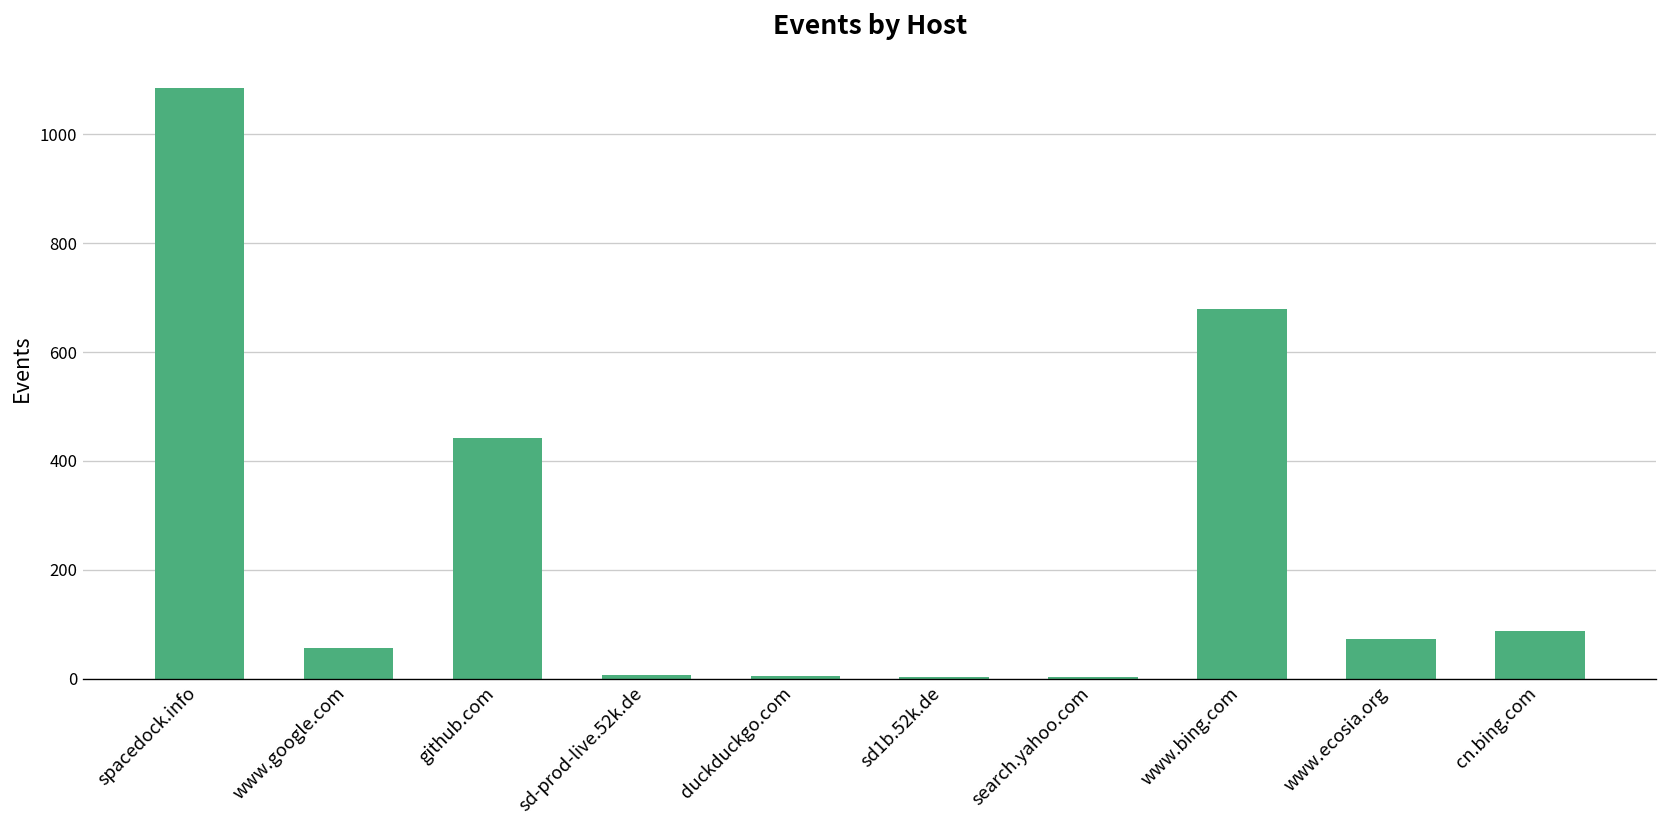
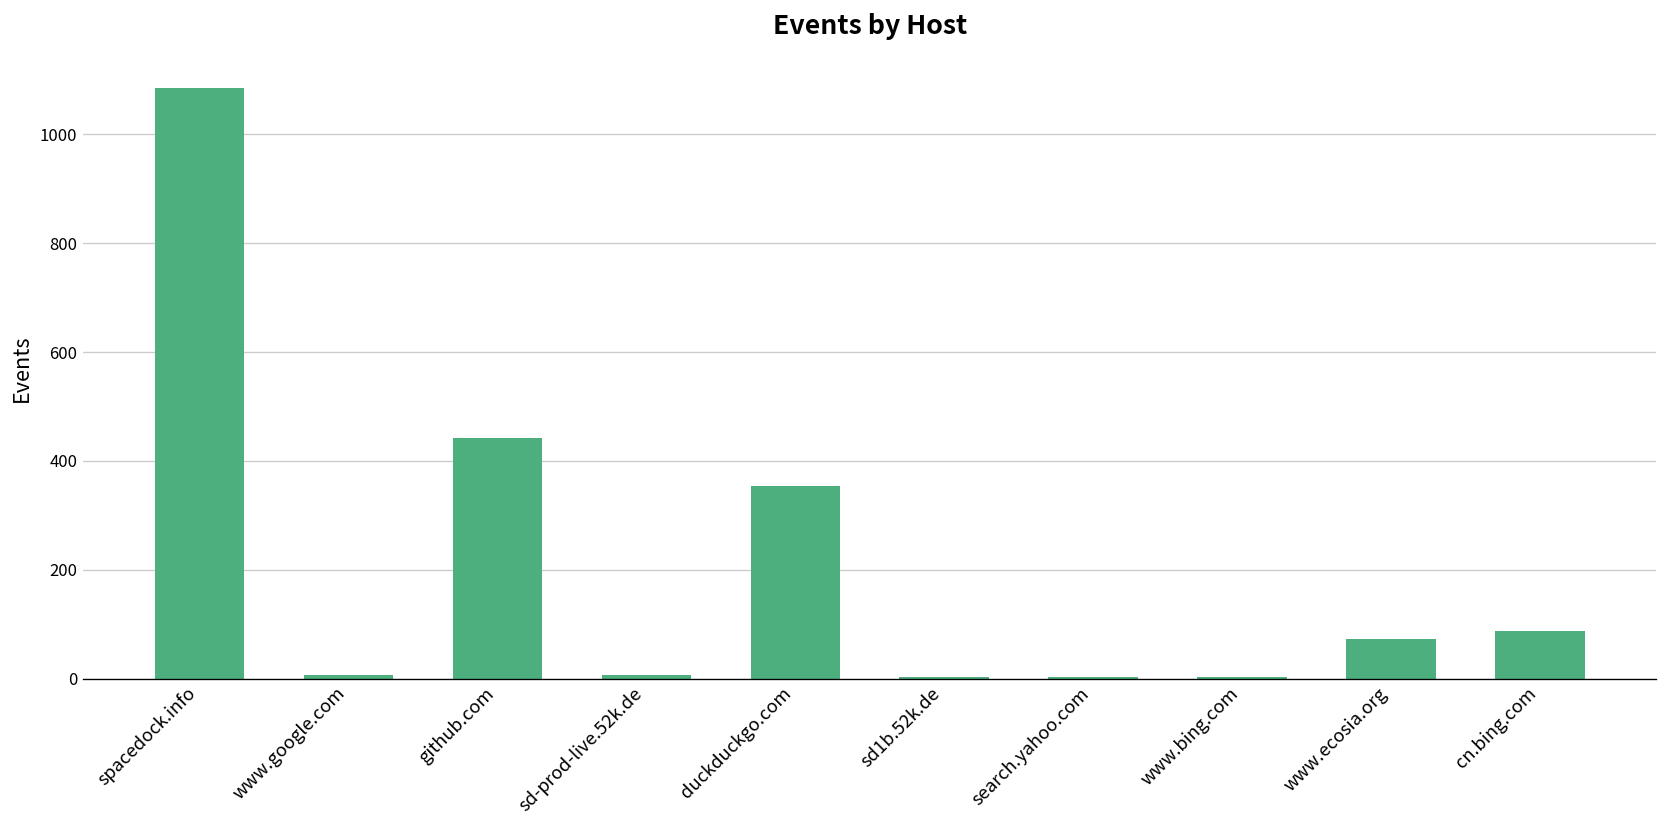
  {
    "spacedock.info": 1090,
-   "www.google.com": 60,
+   "www.google.com": 10,
    "github.com": 440,
    "sd-prod-live.52k.de": 10,
-   "duckduckgo.com": 0,
-   "www.bing.com": 680,
+   "duckduckgo.com": 350,
+   "www.bing.com": 0,
    "www.ecosia.org": 70,
    "cn.bing.com": 90
  }
